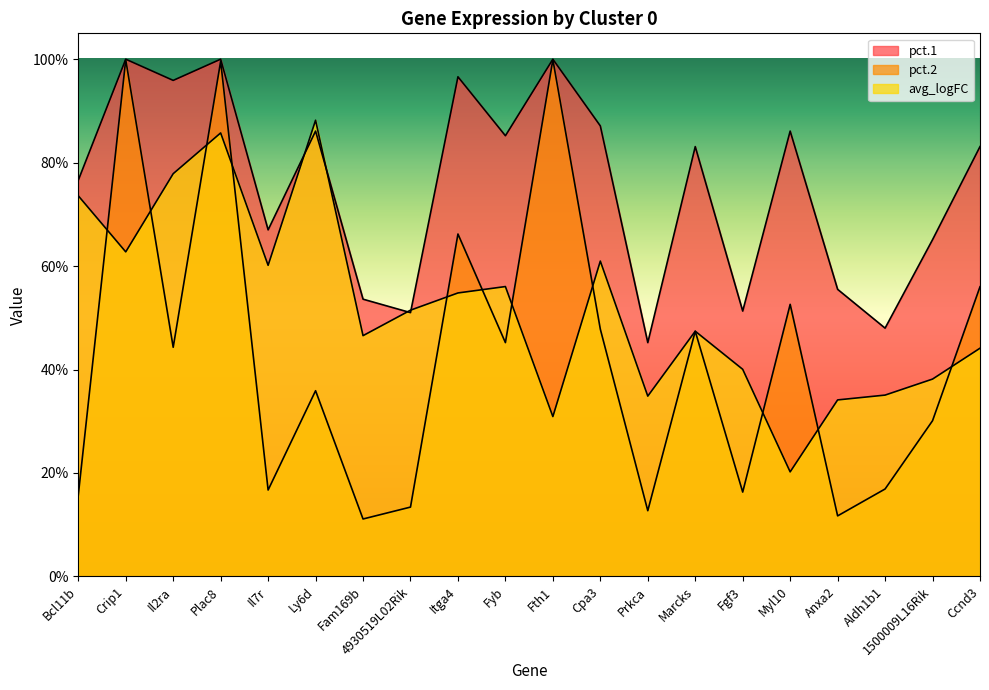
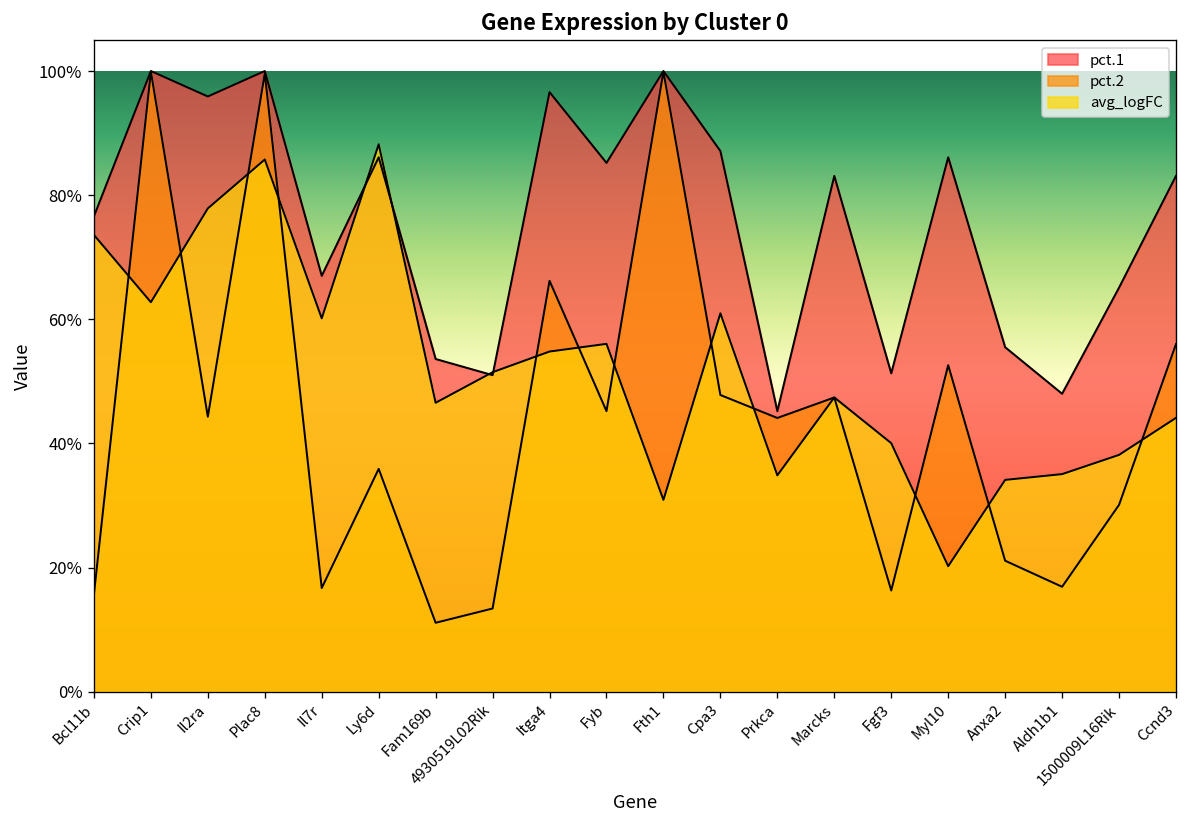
  {
    "pct.1": {
      "Bcl11b": "77%",
      "Il2ra": "96%",
      "Il7r": "67%",
      "Ly6d": "86%",
      "Fam169b": "54%",
      "Itga4": "97%",
      "Fyb": "85%",
      "Cpa3": "87%",
      "Prkca": "45%",
      "Marcks": "83%",
      "Fgf3": "51%",
      "Myl10": "86%",
      "Anxa2": "56%",
      "Aldh1b1": "48%",
      "1500009L16Rik": "65%",
      "Ccnd3": "83%"
    },
    "pct.2": {
      "Bcl11b": "16%",
      "Il2ra": "44%",
      "Il7r": "17%",
      "Ly6d": "36%",
      "Fam169b": "11%",
      "4930519L02Rik": "13%",
      "Itga4": "66%",
      "Fyb": "45%",
      "Cpa3": "48%",
-     "Prkca": "13%",
+     "Prkca": "44%",
      "Fgf3": "16%",
      "Myl10": "53%",
-     "Anxa2": "12%",
+     "Anxa2": "21%",
      "Aldh1b1": "17%",
      "1500009L16Rik": "30%",
      "Ccnd3": "56%"
    },
    "avg_logFC": {
      "Bcl11b": "74%",
      "Crip1": "63%",
      "Il2ra": "78%",
      "Plac8": "86%",
      "Il7r": "60%",
      "Ly6d": "88%",
      "Fam169b": "47%",
      "Itga4": "55%",
      "Fyb": "56%",
      "Fth1": "31%",
      "Cpa3": "61%",
      "Prkca": "35%",
      "Fgf3": "40%",
      "Myl10": "20%",
      "Anxa2": "34%",
      "Aldh1b1": "35%",
      "1500009L16Rik": "38%",
      "Ccnd3": "44%"
    }
  }
